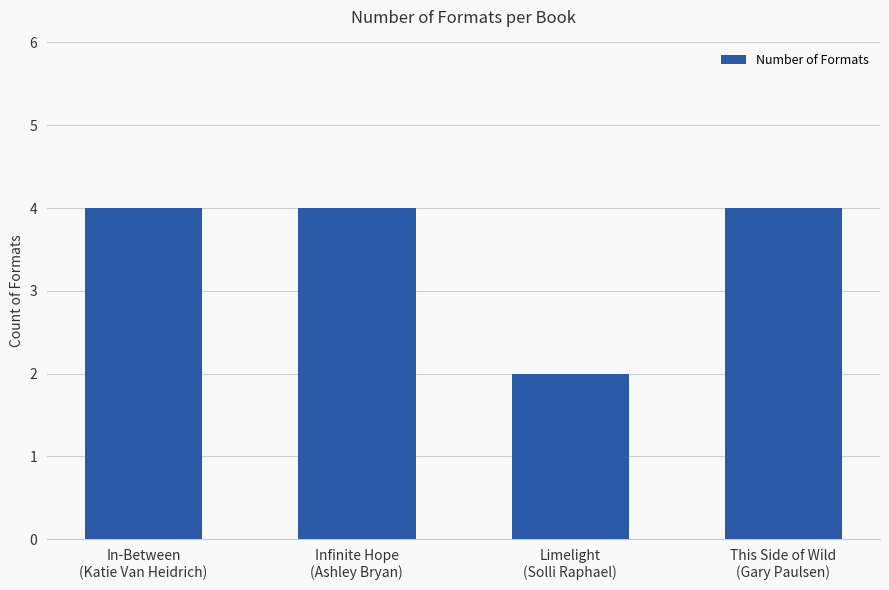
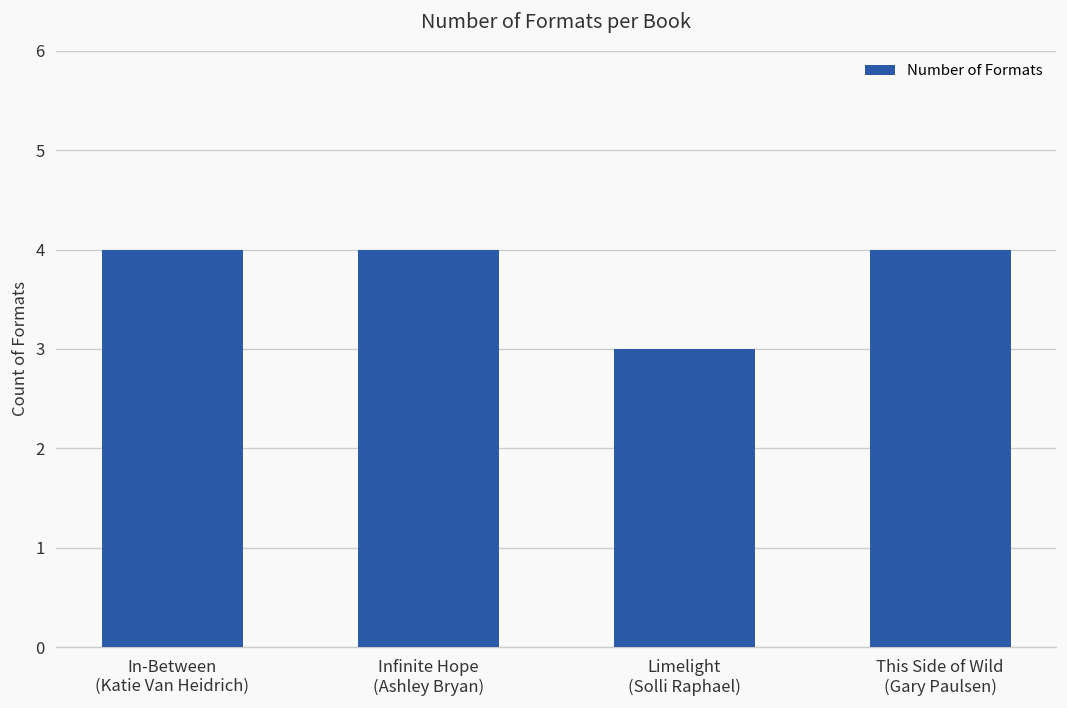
  {
    "In-Between (Katie Van Heidrich)": 4,
    "Infinite Hope (Ashley Bryan)": 4,
-   "Limelight (Solli Raphael)": 2,
+   "Limelight (Solli Raphael)": 3,
    "This Side of Wild (Gary Paulsen)": 4
  }
